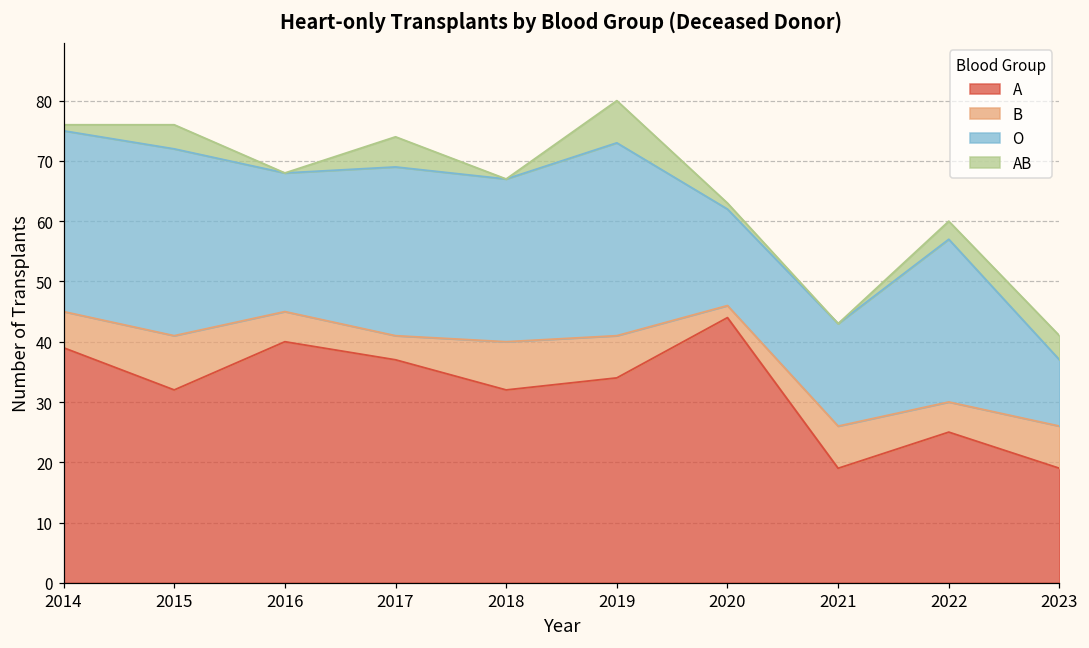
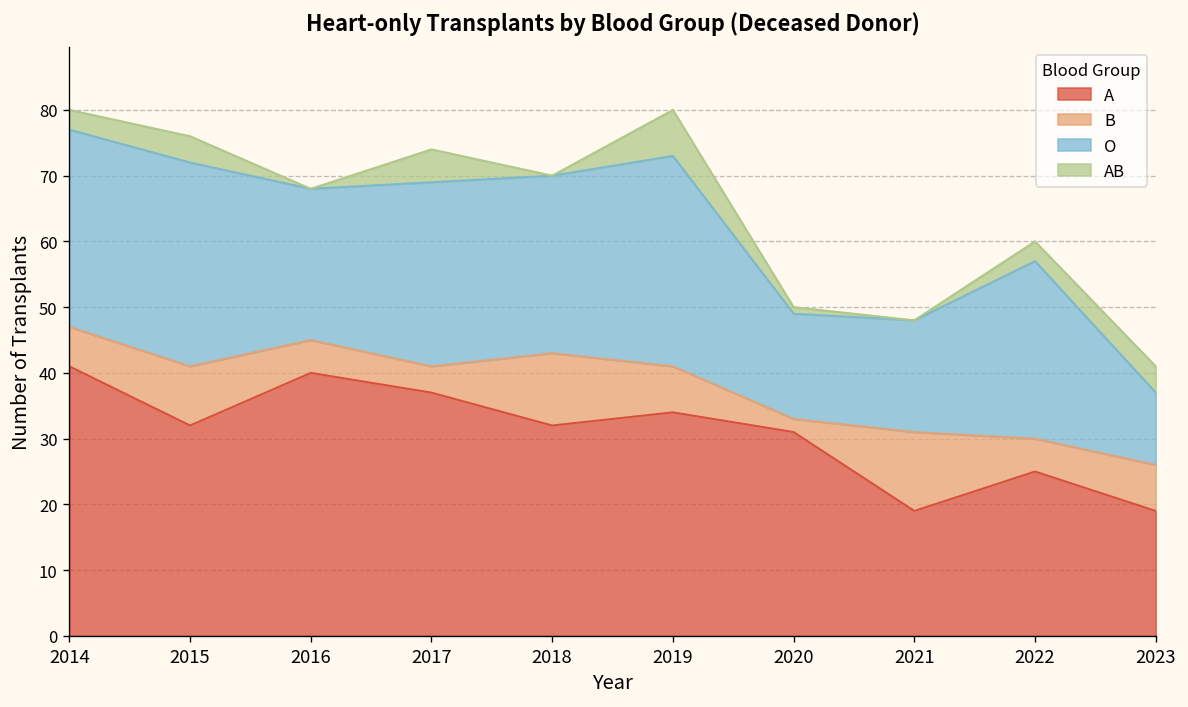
  {
    "A": {
-     "2014": 39,
+     "2014": 41,
      "2015": 32,
      "2016": 40,
      "2017": 37,
      "2018": 32,
      "2019": 34,
-     "2020": 44,
+     "2020": 31,
      "2021": 19,
      "2022": 25,
      "2023": 19
    },
    "B": {
      "2014": 6,
      "2015": 9,
      "2016": 5,
      "2017": 4,
-     "2018": 8,
+     "2018": 11,
      "2019": 7,
      "2020": 2,
-     "2021": 7,
+     "2021": 12,
      "2022": 5,
      "2023": 7
    },
    "O": {
      "2014": 30,
      "2015": 31,
      "2017": 28,
      "2019": 32,
      "2020": 16,
      "2022": 27,
      "2023": 11
    },
    "AB": {
-     "2014": 1,
+     "2014": 3,
      "2015": 4,
      "2017": 5,
      "2019": 7,
      "2020": 1,
      "2022": 3,
      "2023": 4
    }
  }
